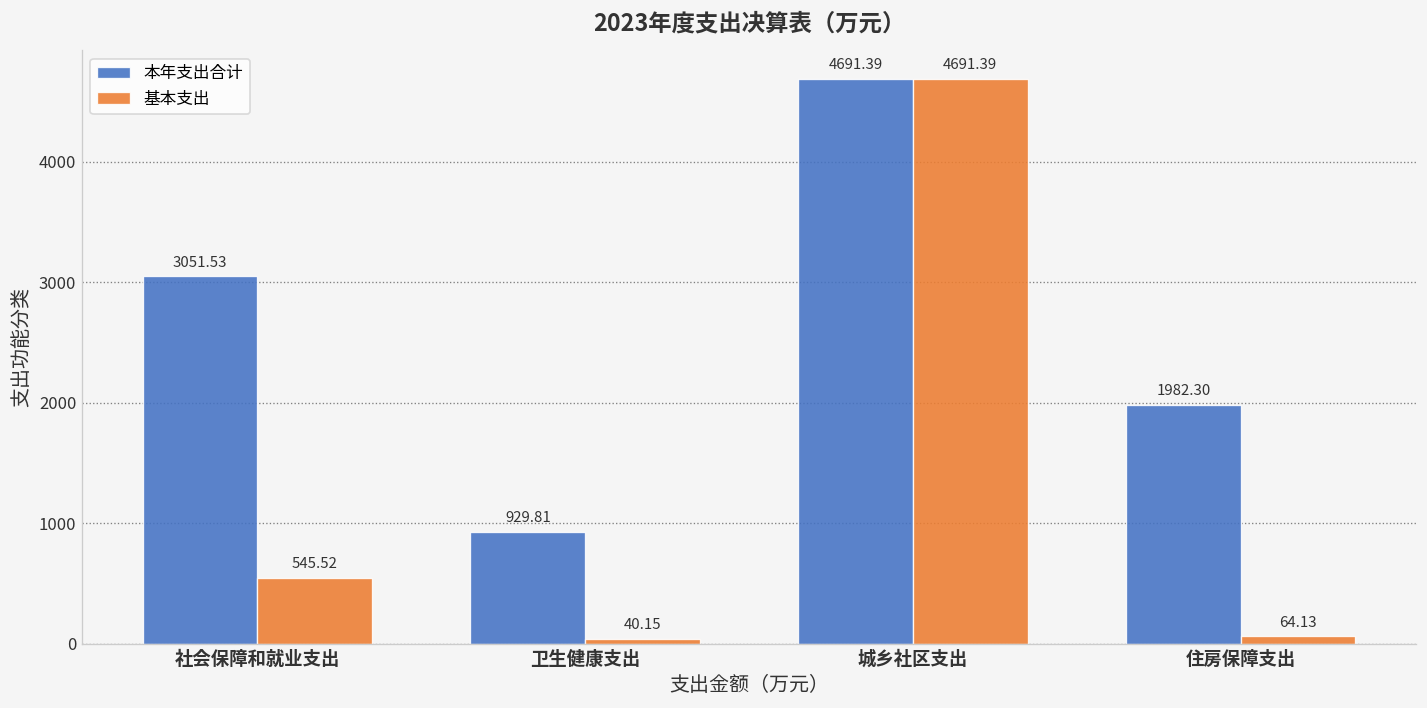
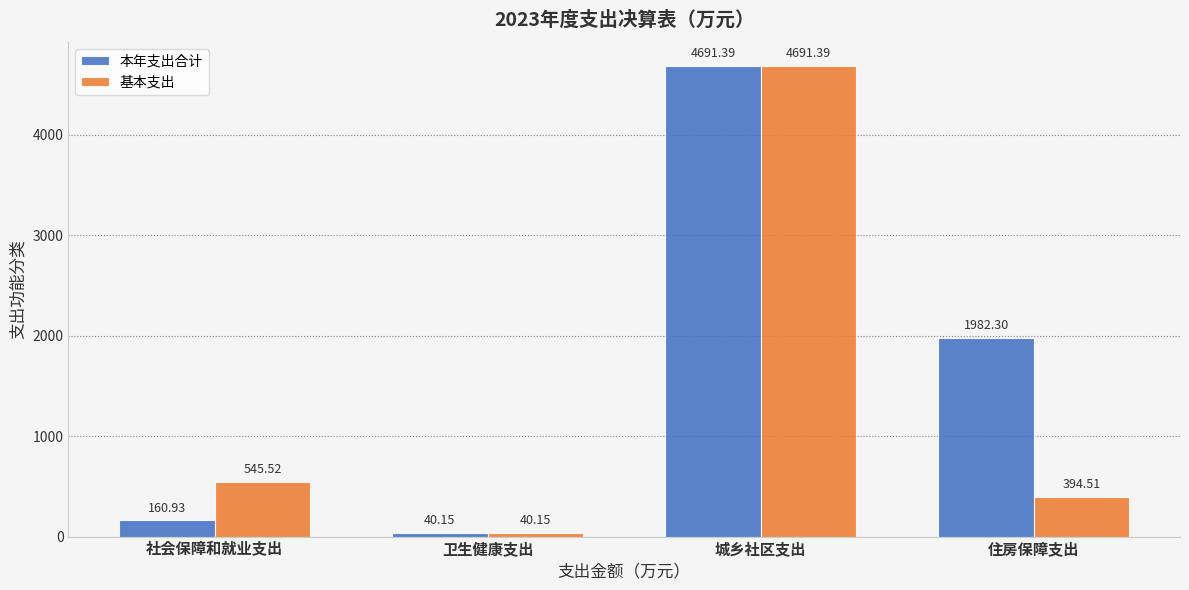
  {
    "本年支出合计": {
-     "社会保障和就业支出": 3051.53,
-     "卫生健康支出": 929.81,
+     "社会保障和就业支出": 160.93,
+     "卫生健康支出": 40.15,
      "城乡社区支出": 4691.39,
      "住房保障支出": 1982.30
    },
    "基本支出": {
      "社会保障和就业支出": 545.52,
      "卫生健康支出": 40.15,
      "城乡社区支出": 4691.39,
-     "住房保障支出": 64.13
+     "住房保障支出": 394.51
    }
  }
